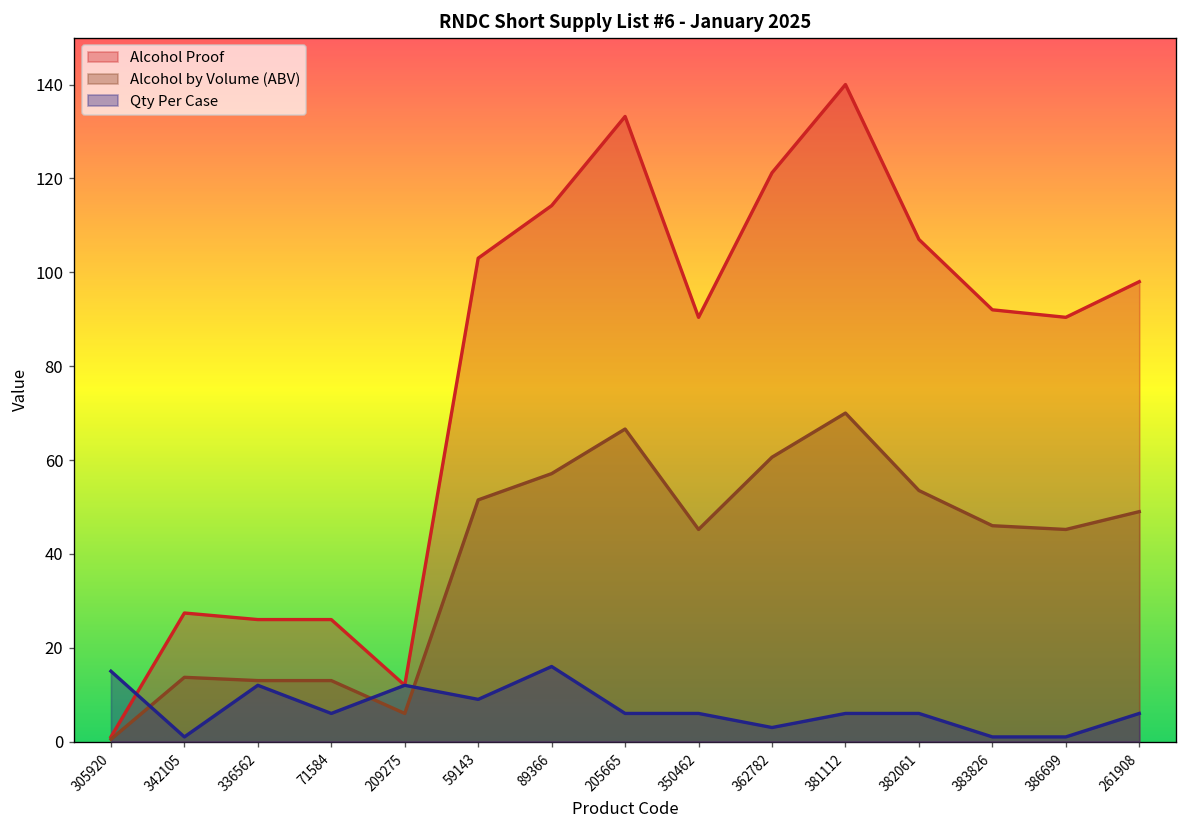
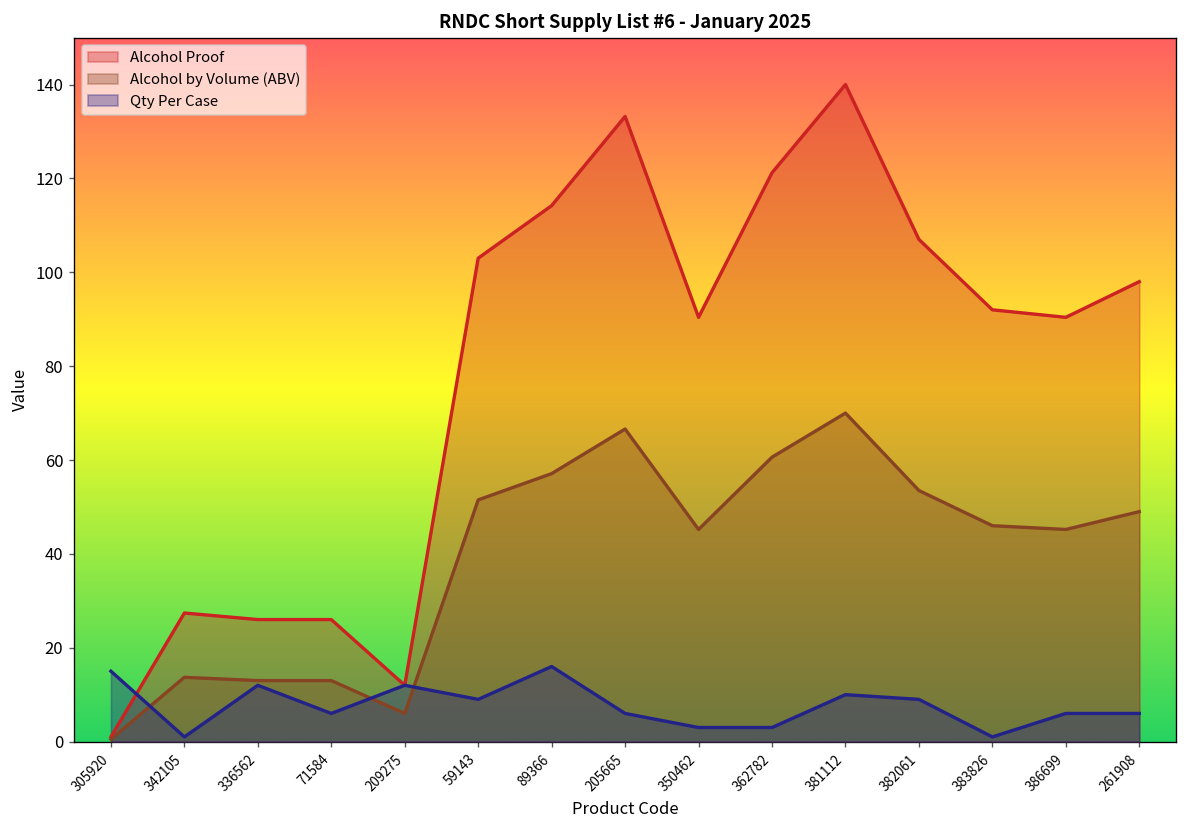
  {
    "Qty Per Case": {
      "305920": 15,
      "342105": 1,
      "336562": 12,
      "71584": 6,
      "59143": 9,
      "89366": 16,
      "205665": 6,
-     "350462": 6,
+     "350462": 3,
      "362782": 3,
-     "381112": 6,
-     "382061": 6,
+     "381112": 10,
+     "382061": 9,
      "383826": 1,
-     "386699": 1,
+     "386699": 6,
      "261908": 6
    }
  }
